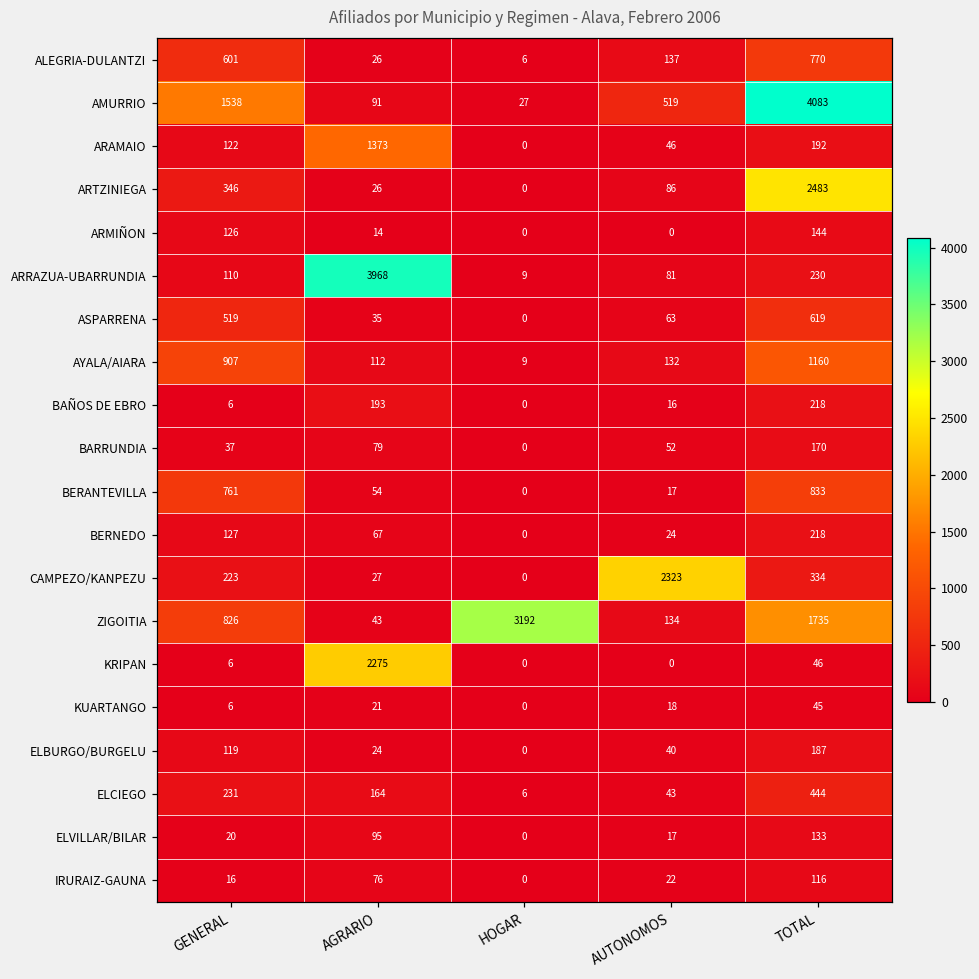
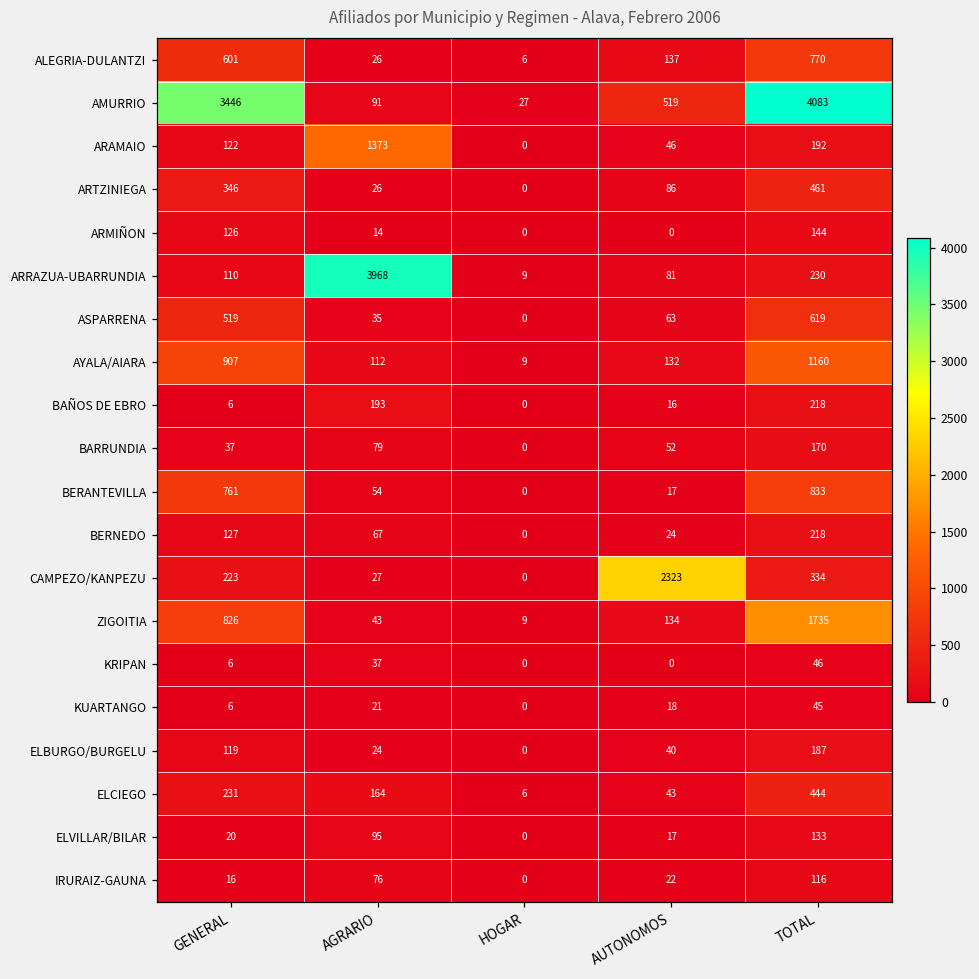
  {
    "ALEGRIA-DULANTZI": {
      "GENERAL": 601,
      "AGRARIO": 26,
      "HOGAR": 6,
      "AUTONOMOS": 137,
      "TOTAL": 770
    },
    "AMURRIO": {
-     "GENERAL": 1538,
+     "GENERAL": 3446,
      "AGRARIO": 91,
      "HOGAR": 27,
      "AUTONOMOS": 519,
      "TOTAL": 4083
    },
    "ARAMAIO": {
      "GENERAL": 122,
      "AGRARIO": 1373,
      "HOGAR": 0,
      "AUTONOMOS": 46,
      "TOTAL": 192
    },
    "ARTZINIEGA": {
      "GENERAL": 346,
      "AGRARIO": 26,
      "HOGAR": 0,
      "AUTONOMOS": 86,
-     "TOTAL": 2483
+     "TOTAL": 461
    },
    "ARMIÑON": {
      "GENERAL": 126,
      "AGRARIO": 14,
      "HOGAR": 0,
      "AUTONOMOS": 0,
      "TOTAL": 144
    },
    "ARRAZUA-UBARRUNDIA": {
      "GENERAL": 110,
      "AGRARIO": 3968,
      "HOGAR": 9,
      "AUTONOMOS": 81,
      "TOTAL": 230
    },
    "ASPARRENA": {
      "GENERAL": 519,
      "AGRARIO": 35,
      "HOGAR": 0,
      "AUTONOMOS": 63,
      "TOTAL": 619
    },
    "AYALA/AIARA": {
      "GENERAL": 907,
      "AGRARIO": 112,
      "HOGAR": 9,
      "AUTONOMOS": 132,
      "TOTAL": 1160
    },
    "BAÑOS DE EBRO": {
      "GENERAL": 6,
      "AGRARIO": 193,
      "HOGAR": 0,
      "AUTONOMOS": 16,
      "TOTAL": 218
    },
    "BARRUNDIA": {
      "GENERAL": 37,
      "AGRARIO": 79,
      "HOGAR": 0,
      "AUTONOMOS": 52,
      "TOTAL": 170
    },
    "BERANTEVILLA": {
      "GENERAL": 761,
      "AGRARIO": 54,
      "HOGAR": 0,
      "AUTONOMOS": 17,
      "TOTAL": 833
    },
    "BERNEDO": {
      "GENERAL": 127,
      "AGRARIO": 67,
      "HOGAR": 0,
      "AUTONOMOS": 24,
      "TOTAL": 218
    },
    "CAMPEZO/KANPEZU": {
      "GENERAL": 223,
      "AGRARIO": 27,
      "HOGAR": 0,
      "AUTONOMOS": 2323,
      "TOTAL": 334
    },
    "ZIGOITIA": {
      "GENERAL": 826,
      "AGRARIO": 43,
-     "HOGAR": 3192,
+     "HOGAR": 9,
      "AUTONOMOS": 134,
      "TOTAL": 1735
    },
    "KRIPAN": {
      "GENERAL": 6,
-     "AGRARIO": 2275,
+     "AGRARIO": 37,
      "HOGAR": 0,
      "AUTONOMOS": 0,
      "TOTAL": 46
    },
    "KUARTANGO": {
      "GENERAL": 6,
      "AGRARIO": 21,
      "HOGAR": 0,
      "AUTONOMOS": 18,
      "TOTAL": 45
    },
    "ELBURGO/BURGELU": {
      "GENERAL": 119,
      "AGRARIO": 24,
      "HOGAR": 0,
      "AUTONOMOS": 40,
      "TOTAL": 187
    },
    "ELCIEGO": {
      "GENERAL": 231,
      "AGRARIO": 164,
      "HOGAR": 6,
      "AUTONOMOS": 43,
      "TOTAL": 444
    },
    "ELVILLAR/BILAR": {
      "GENERAL": 20,
      "AGRARIO": 95,
      "HOGAR": 0,
      "AUTONOMOS": 17,
      "TOTAL": 133
    },
    "IRURAIZ-GAUNA": {
      "GENERAL": 16,
      "AGRARIO": 76,
      "HOGAR": 0,
      "AUTONOMOS": 22,
      "TOTAL": 116
    }
  }
